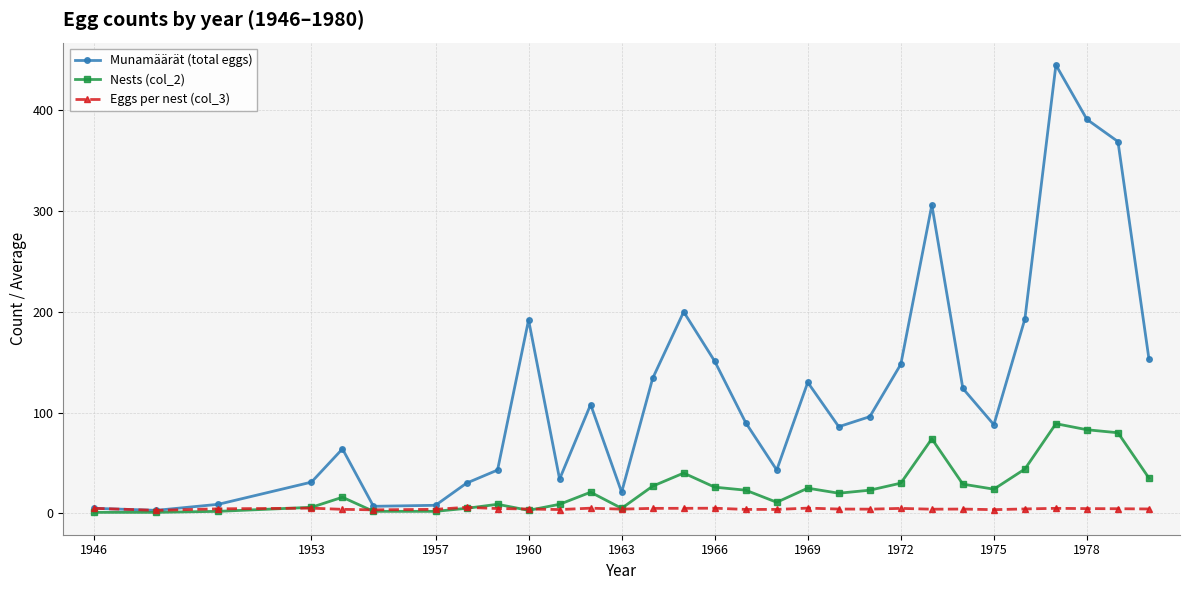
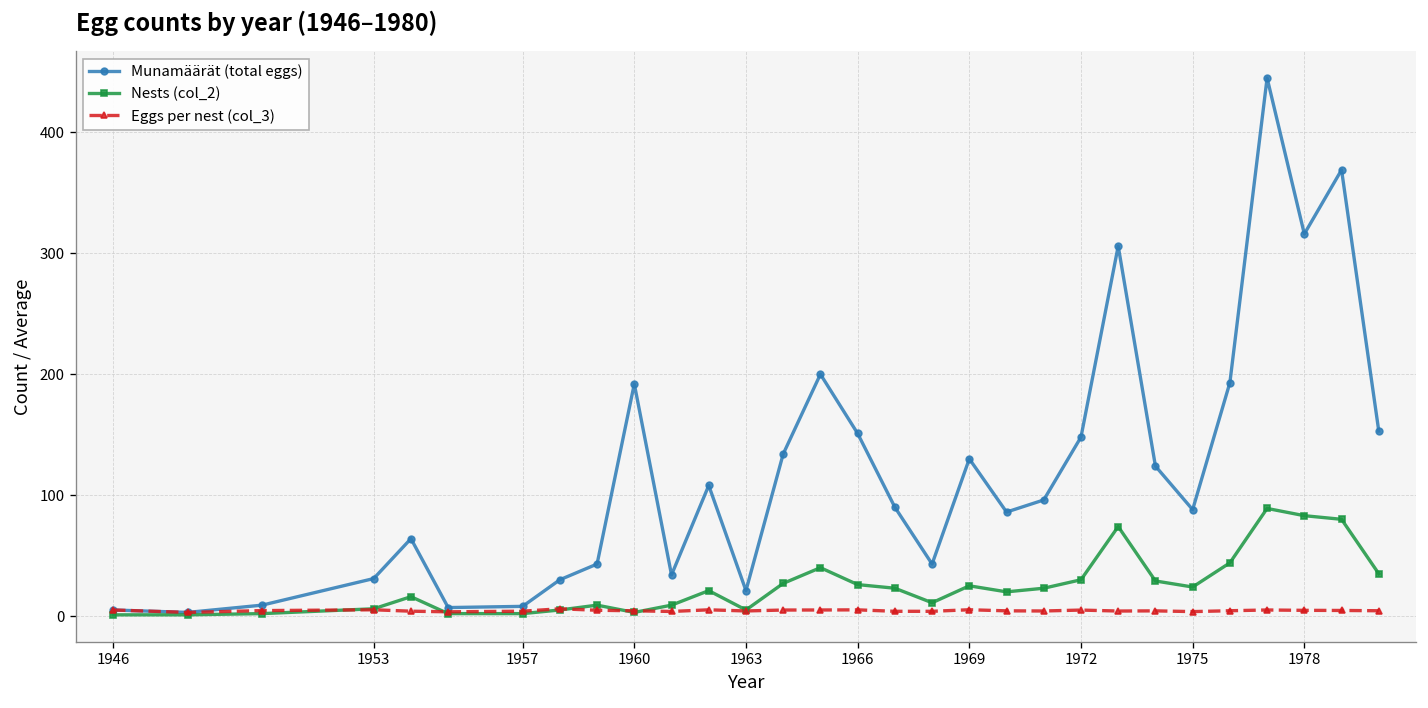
  {
    "Munamäärät (total eggs)": {
      "1953": 31,
      "1957": 8,
      "1960": 192,
      "1963": 21,
      "1966": 151,
      "1969": 130,
      "1972": 148,
      "1975": 88,
-     "1978": 391
+     "1978": 316
    },
    "Nests (col_2)": {
      "1946": 1,
      "1966": 26,
      "1969": 25,
      "1972": 30,
      "1975": 24,
      "1978": 83
    },
    "Eggs per nest (col_3)": {
      "1966": 5,
      "1969": 5,
      "1972": 5,
      "1975": 4,
      "1978": 5
    }
  }
